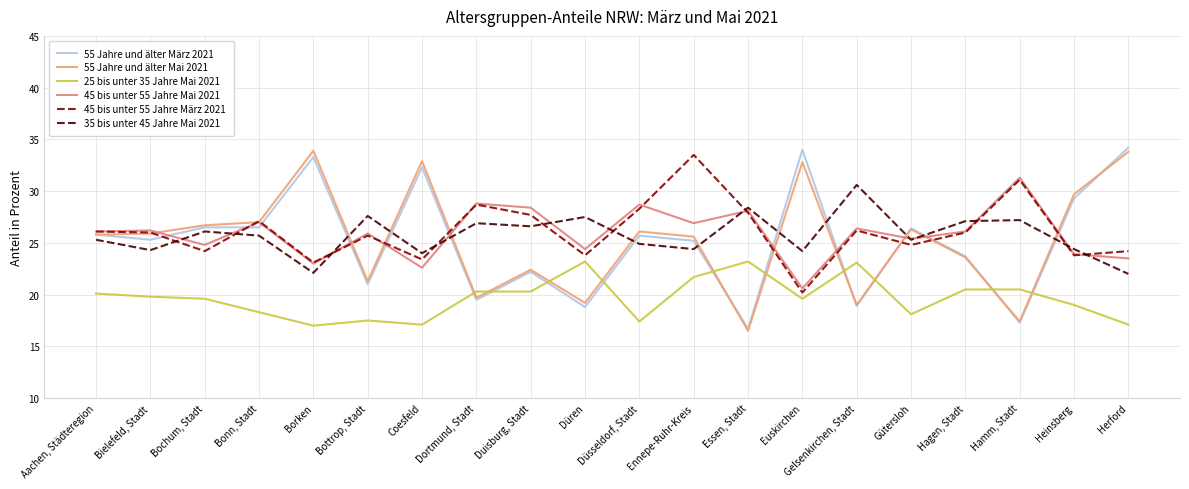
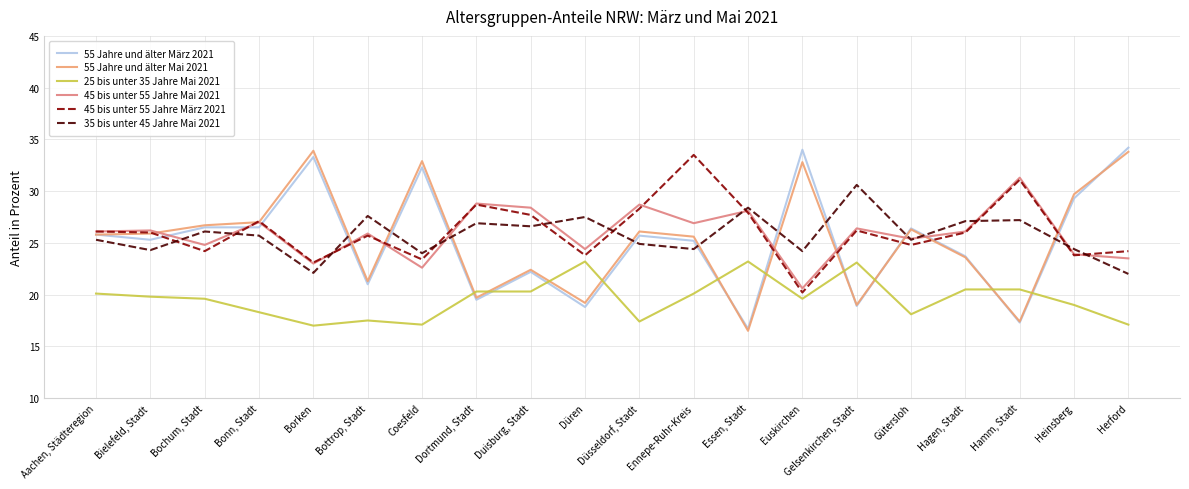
  {
    "55 Jahre und älter März 2021": {
      "Bielefeld, Stadt": 25.3,
      "Bonn, Stadt": 26.5,
      "Borken": 33.3,
      "Bottrop, Stadt": 21.0,
      "Coesfeld": 32.3,
      "Düren": 18.8,
      "Düsseldorf, Stadt": 25.7,
      "Ennepe-Ruhr-Kreis": 25.2,
      "Euskirchen": 34.0,
      "Heinsberg": 29.3,
      "Herford": 34.2
    },
    "25 bis unter 35 Jahre Mai 2021": {
      "Aachen, Städteregion": 20.1,
      "Bielefeld, Stadt": 19.8,
      "Bochum, Stadt": 19.6,
      "Bonn, Stadt": 18.3,
      "Borken": 17.0,
      "Bottrop, Stadt": 17.5,
      "Coesfeld": 17.1,
      "Dortmund, Stadt": 20.3,
      "Duisburg, Stadt": 20.3,
      "Düren": 23.2,
      "Düsseldorf, Stadt": 17.4,
-     "Ennepe-Ruhr-Kreis": 21.7,
+     "Ennepe-Ruhr-Kreis": 20.1,
      "Essen, Stadt": 23.2,
      "Euskirchen": 19.6,
      "Gelsenkirchen, Stadt": 23.1,
      "Gütersloh": 18.1,
      "Hagen, Stadt": 20.5,
      "Hamm, Stadt": 20.5,
      "Heinsberg": 19.0,
      "Herford": 17.1
    },
    "45 bis unter 55 Jahre März 2021": {
      "Bochum, Stadt": 24.2,
      "Coesfeld": 23.4,
      "Duisburg, Stadt": 27.7,
      "Düren": 23.8,
      "Düsseldorf, Stadt": 28.3,
      "Ennepe-Ruhr-Kreis": 33.5,
      "Euskirchen": 20.2,
      "Gütersloh": 24.8,
      "Herford": 24.2
    },
    "35 bis unter 45 Jahre Mai 2021": {
      "Aachen, Städteregion": 25.3,
      "Bielefeld, Stadt": 24.3,
      "Bochum, Stadt": 26.1,
      "Bonn, Stadt": 25.7,
      "Borken": 22.1,
      "Bottrop, Stadt": 27.6,
      "Coesfeld": 24.0,
      "Dortmund, Stadt": 26.9,
      "Duisburg, Stadt": 26.6,
      "Düren": 27.5,
      "Düsseldorf, Stadt": 24.9,
      "Ennepe-Ruhr-Kreis": 24.4,
      "Essen, Stadt": 28.4,
      "Euskirchen": 24.2,
      "Gelsenkirchen, Stadt": 30.6,
      "Hagen, Stadt": 27.1,
      "Hamm, Stadt": 27.2,
      "Heinsberg": 24.4,
      "Herford": 22.0
    }
  }
